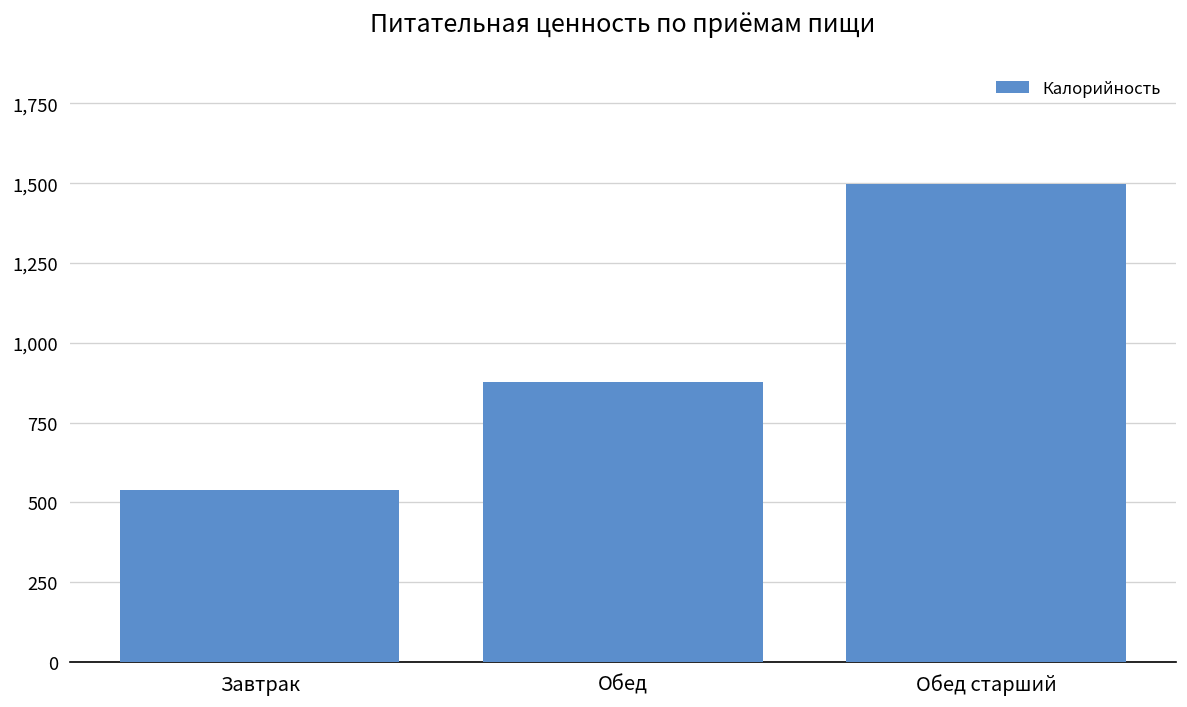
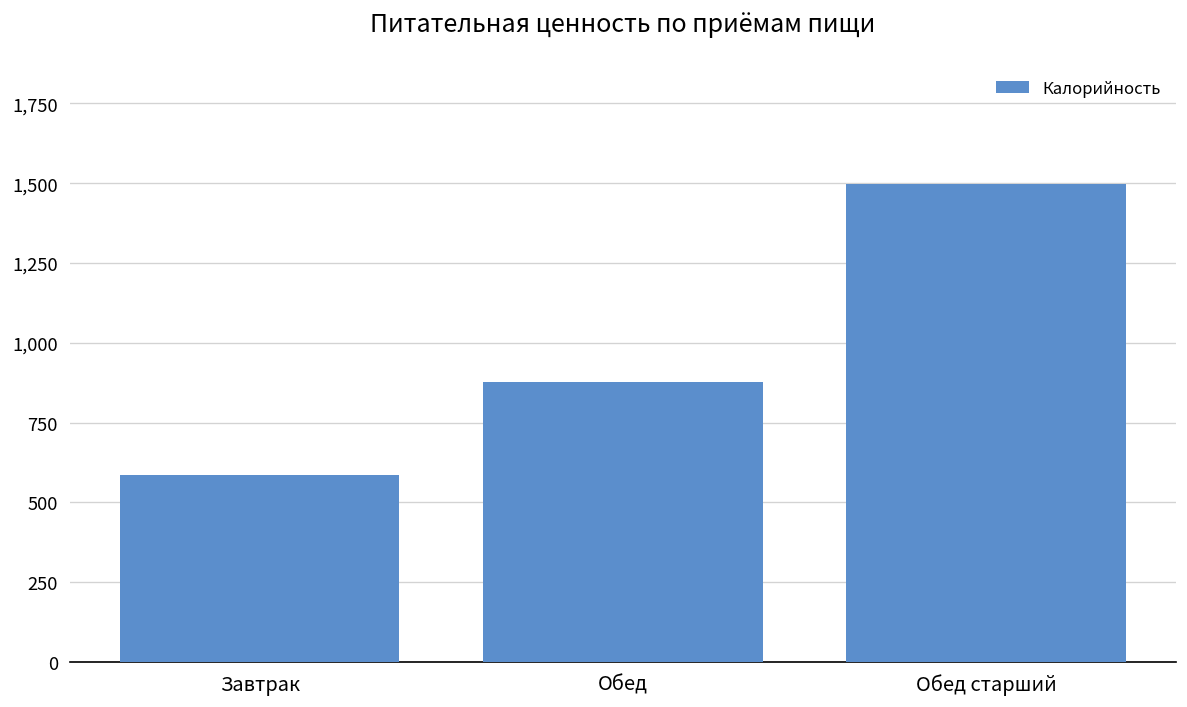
  {
-   "Завтрак": "540",
+   "Завтрак": "590",
    "Обед": "880",
    "Обед старший": "1,500"
  }
